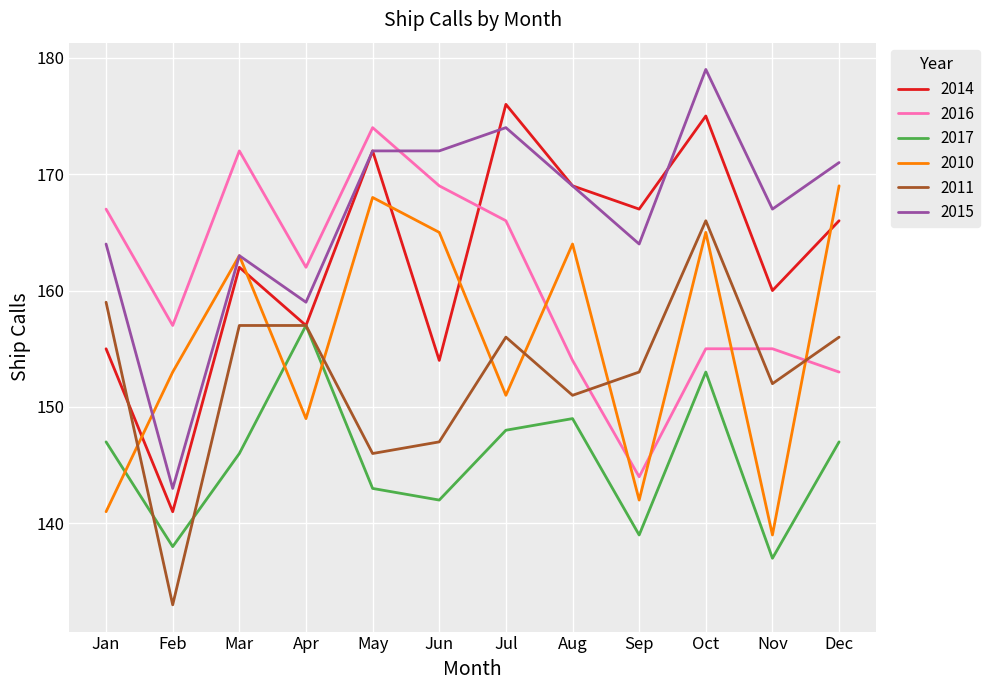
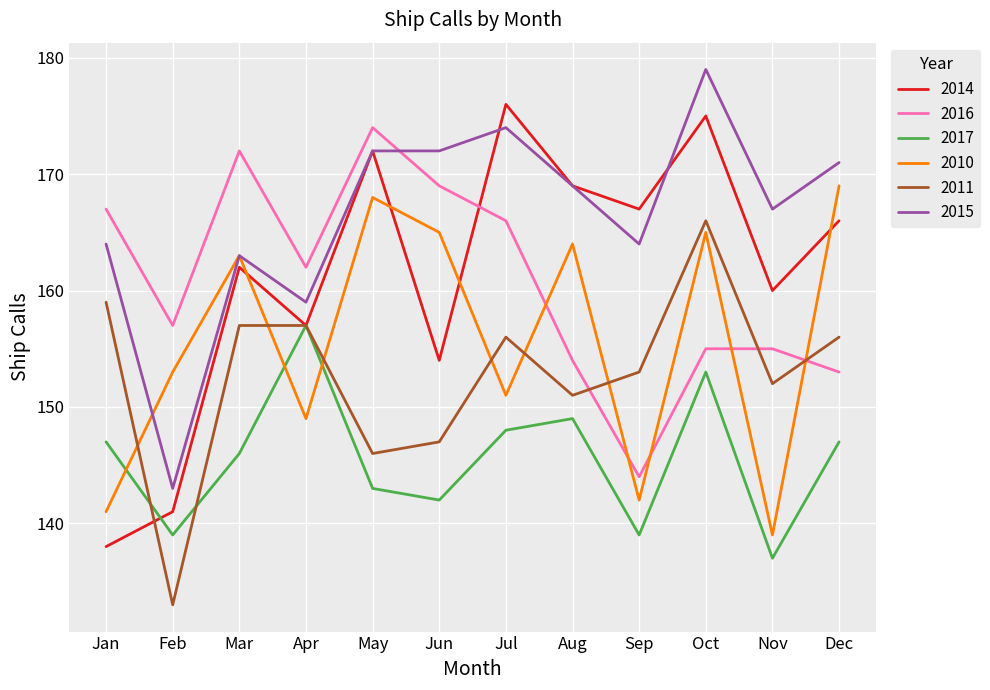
  {
    "2014": {
-     "Jan": 155,
+     "Jan": 138,
      "Feb": 141,
      "Mar": 162,
      "Jun": 154,
      "Jul": 176,
      "Sep": 167,
      "Oct": 175,
      "Nov": 160,
      "Dec": 166
    },
    "2016": {
      "Jan": 167,
      "Feb": 157,
      "Mar": 172,
      "Apr": 162,
      "May": 174,
      "Jun": 169,
      "Jul": 166,
      "Aug": 154,
      "Sep": 144,
      "Oct": 155,
      "Nov": 155,
      "Dec": 153
    },
    "2017": {
      "Jan": 147,
-     "Feb": 138,
+     "Feb": 139,
      "Mar": 146,
      "May": 143,
      "Jun": 142,
      "Jul": 148,
      "Aug": 149,
      "Sep": 139,
      "Oct": 153,
      "Nov": 137,
      "Dec": 147
    },
    "2010": {
      "Jan": 141,
      "Feb": 153,
      "Apr": 149,
      "May": 168,
      "Jun": 165,
      "Jul": 151,
      "Aug": 164,
      "Sep": 142,
      "Oct": 165,
      "Nov": 139,
      "Dec": 169
    },
    "2011": {
      "Jan": 159,
      "Feb": 133,
      "Mar": 157,
      "May": 146,
      "Jun": 147,
      "Jul": 156,
      "Aug": 151,
      "Sep": 153,
      "Oct": 166,
      "Nov": 152,
      "Dec": 156
    },
    "2015": {
      "Jan": 164,
      "Feb": 143,
      "Apr": 159,
      "Jun": 172,
      "Jul": 174,
      "Sep": 164,
      "Oct": 179,
      "Nov": 167,
      "Dec": 171
    }
  }
